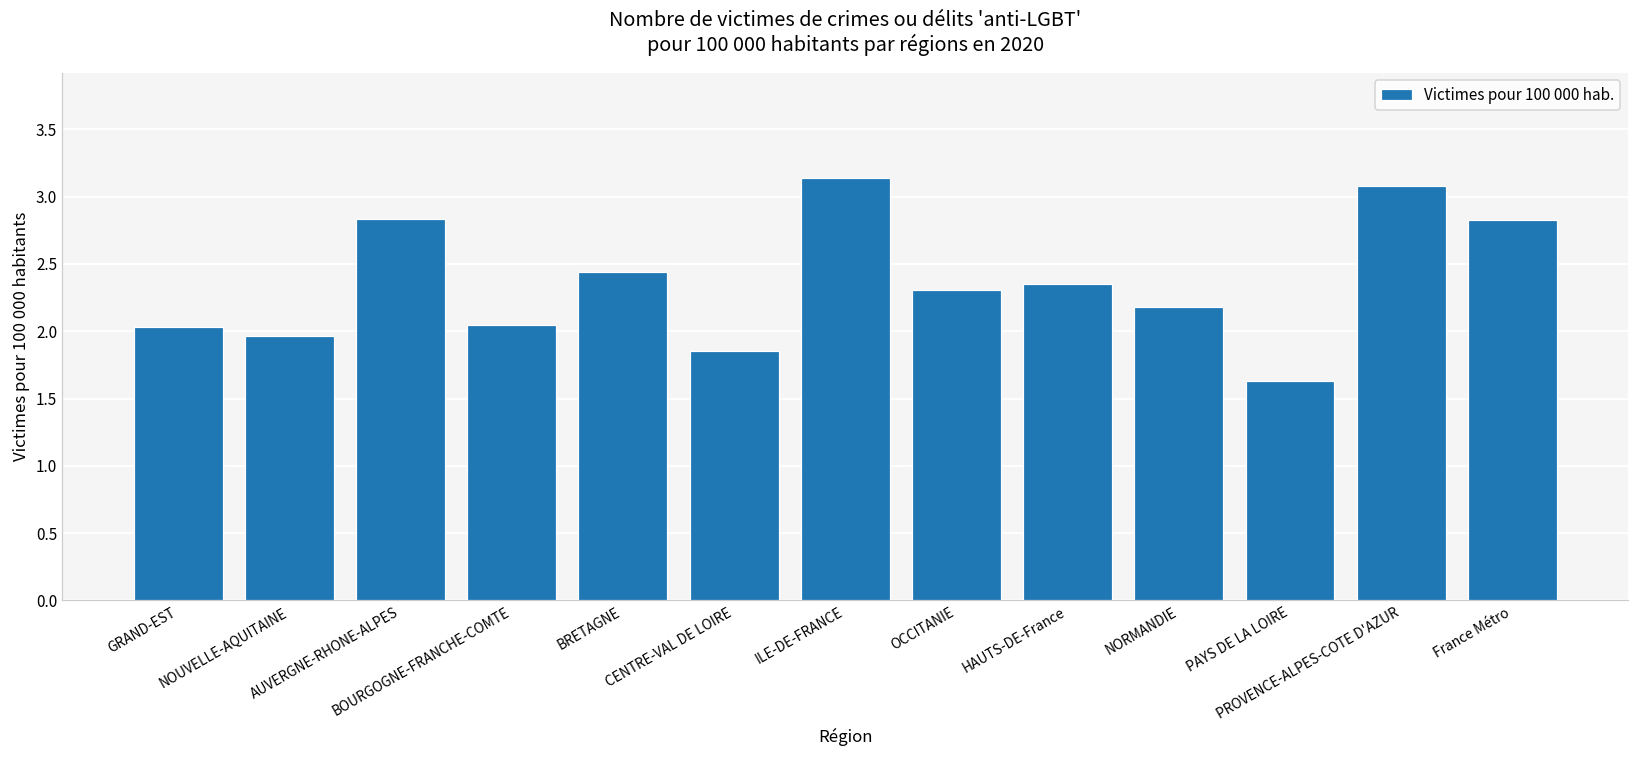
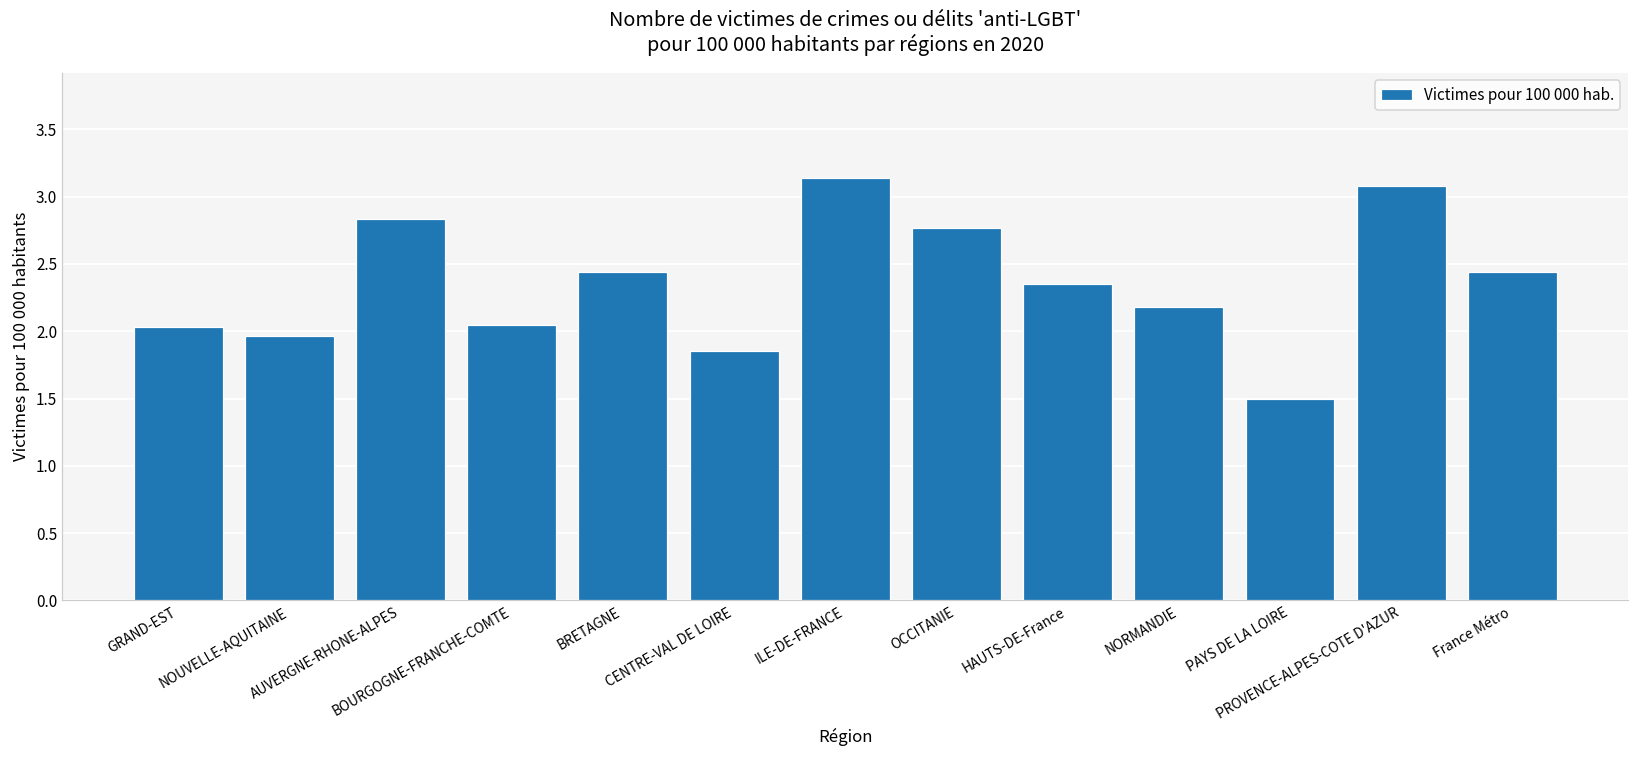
  {
    "GRAND-EST": 2.03,
    "NOUVELLE-AQUITAINE": 1.97,
    "AUVERGNE-RHONE-ALPES": 2.83,
    "BOURGOGNE-FRANCHE-COMTE": 2.05,
    "BRETAGNE": 2.44,
    "CENTRE-VAL DE LOIRE": 1.85,
    "ILE-DE-FRANCE": 3.14,
-   "OCCITANIE": 2.31,
+   "OCCITANIE": 2.77,
    "HAUTS-DE-France": 2.35,
    "NORMANDIE": 2.18,
-   "PAYS DE LA LOIRE": 1.63,
+   "PAYS DE LA LOIRE": 1.50,
    "PROVENCE-ALPES-COTE D'AZUR": 3.08,
-   "France Métro": 2.82
+   "France Métro": 2.44
  }
